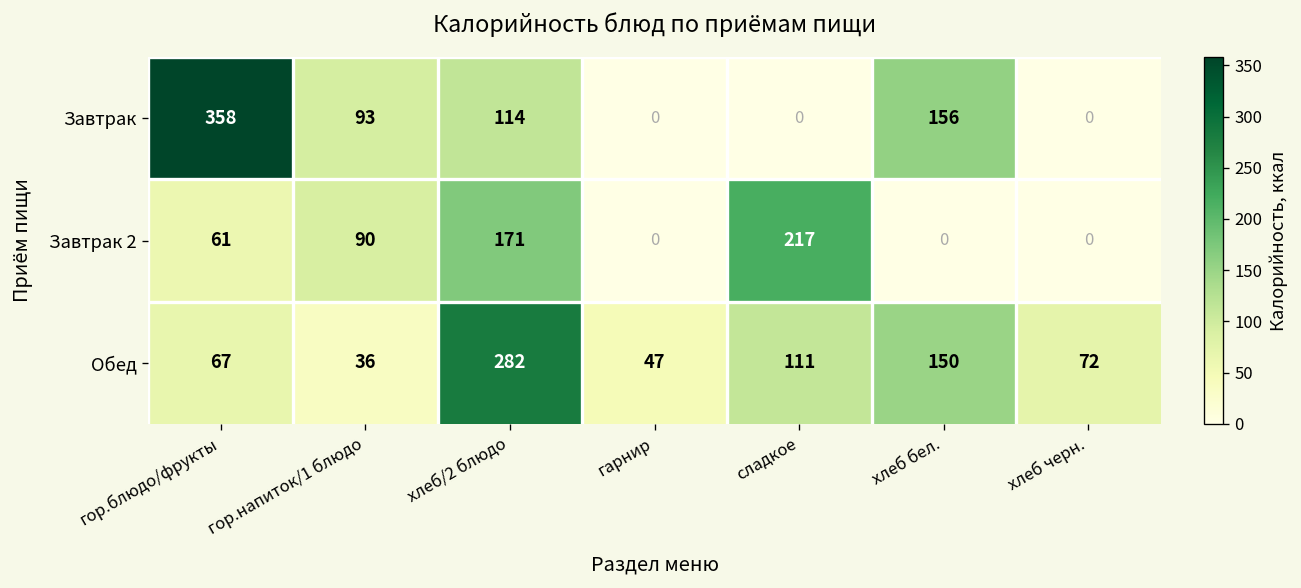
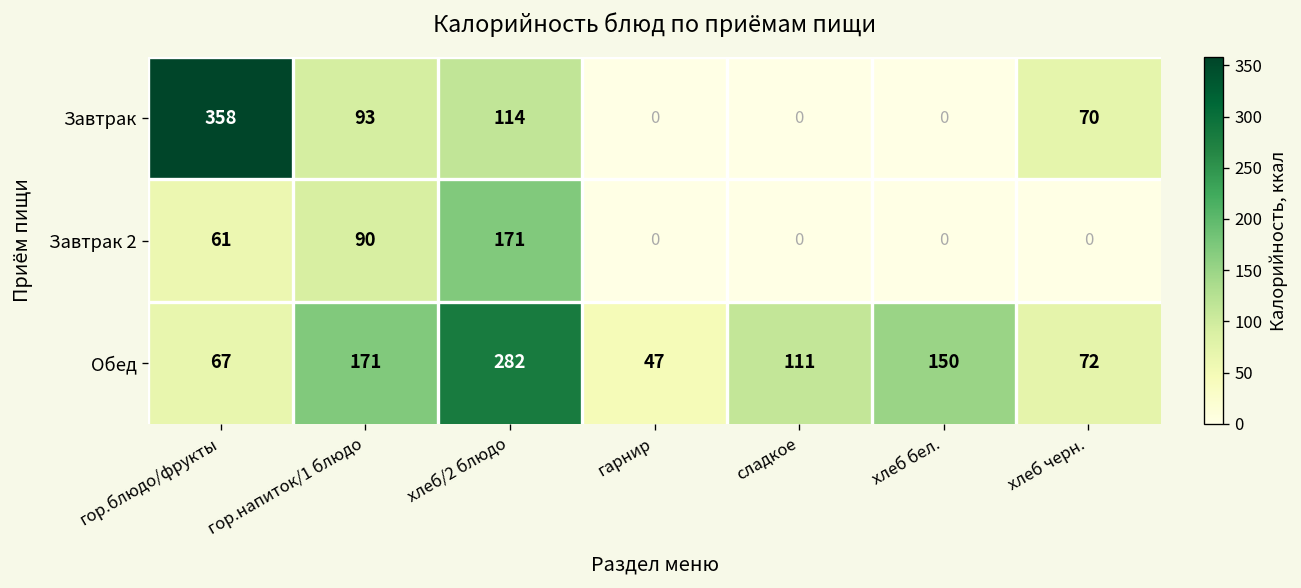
  {
    "Завтрак": {
      "гор.блюдо/фрукты": 358,
      "гор.напиток/1 блюдо": 93,
      "хлеб/2 блюдо": 114,
      "гарнир": 0,
      "сладкое": 0,
-     "хлеб бел.": 156,
-     "хлеб черн.": 0
+     "хлеб бел.": 0,
+     "хлеб черн.": 70
    },
    "Завтрак 2": {
      "гор.блюдо/фрукты": 61,
      "гор.напиток/1 блюдо": 90,
      "хлеб/2 блюдо": 171,
      "гарнир": 0,
-     "сладкое": 217,
+     "сладкое": 0,
      "хлеб бел.": 0,
      "хлеб черн.": 0
    },
    "Обед": {
      "гор.блюдо/фрукты": 67,
-     "гор.напиток/1 блюдо": 36,
+     "гор.напиток/1 блюдо": 171,
      "хлеб/2 блюдо": 282,
      "гарнир": 47,
      "сладкое": 111,
      "хлеб бел.": 150,
      "хлеб черн.": 72
    }
  }
